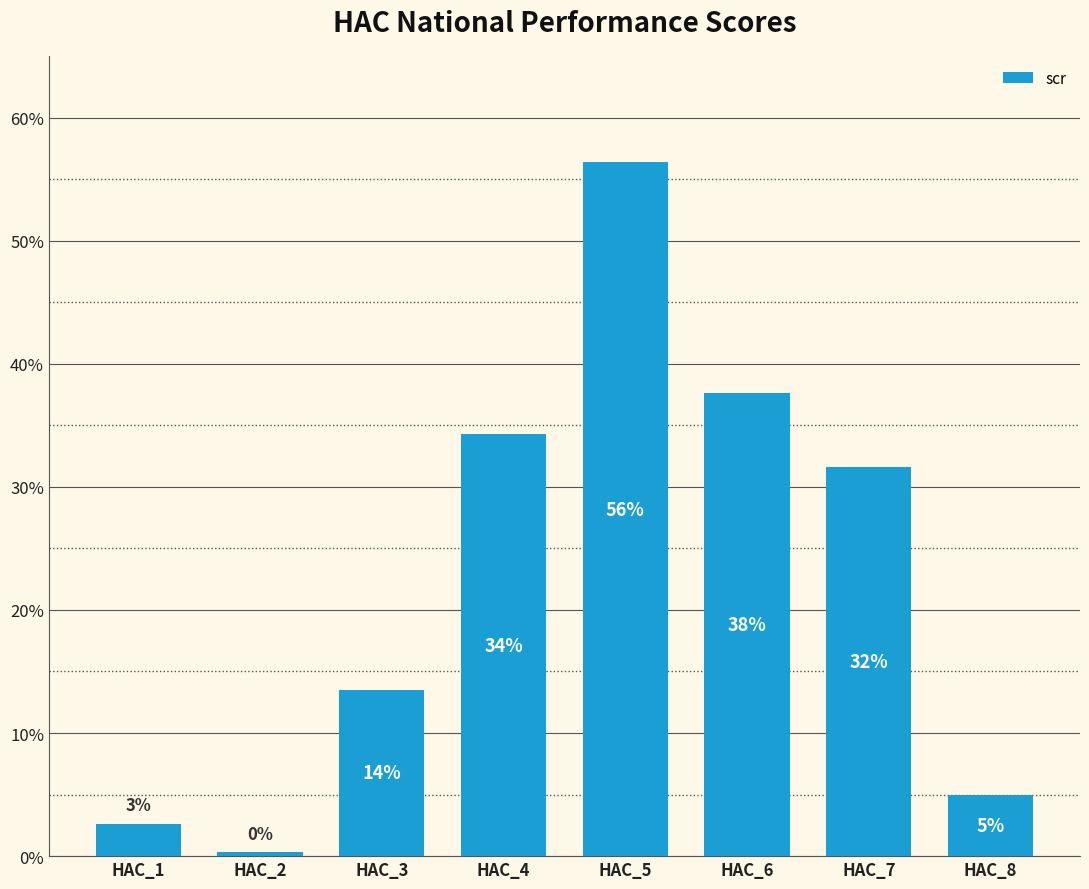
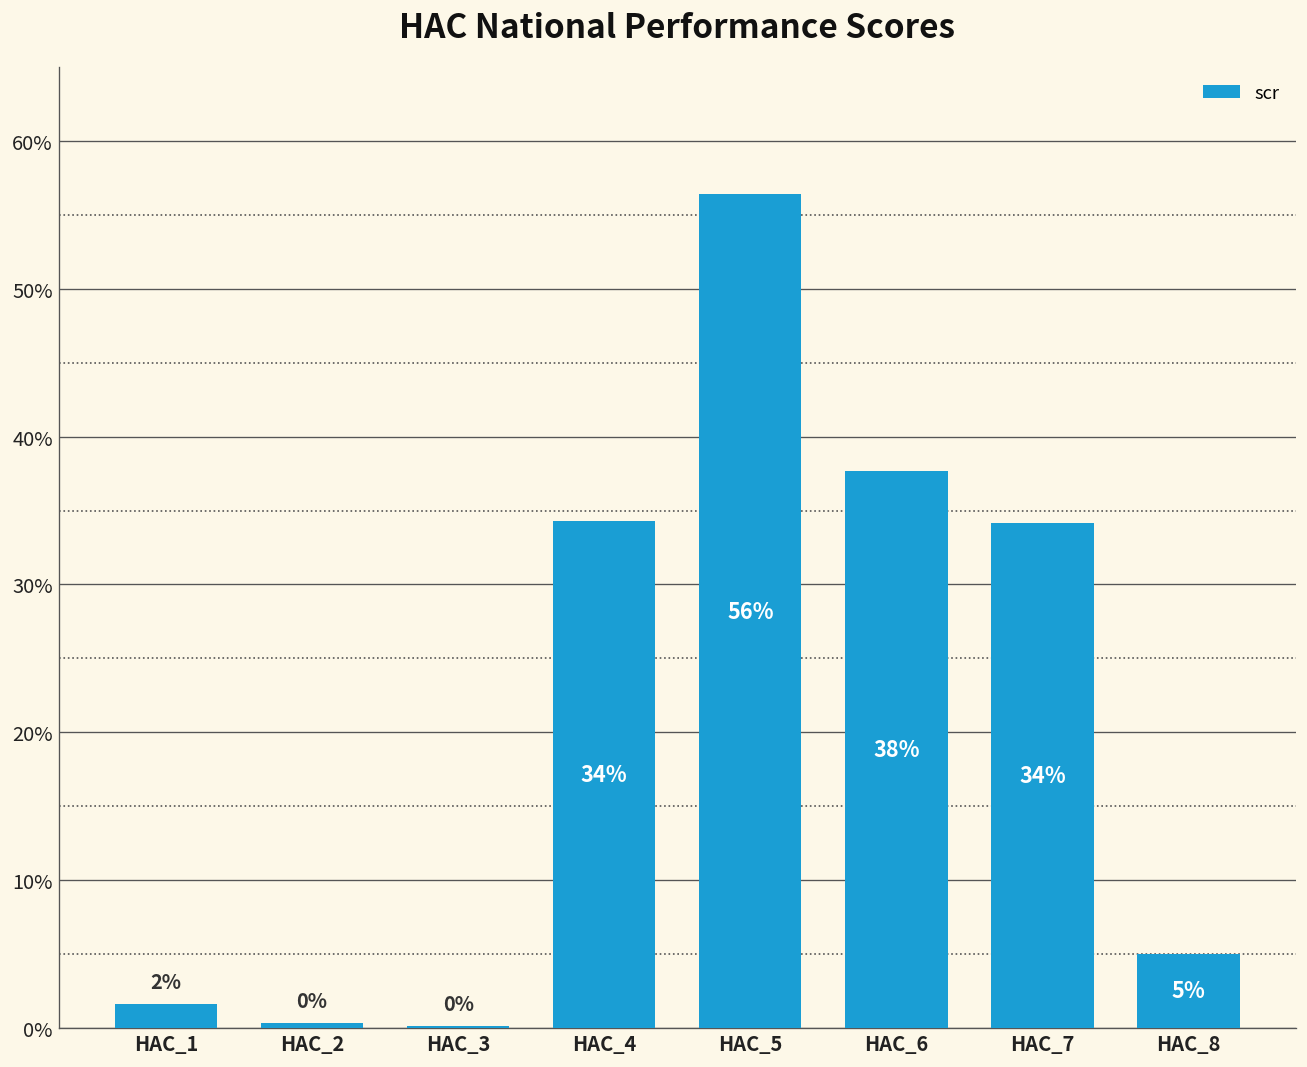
  {
-   "HAC_1": "3%",
+   "HAC_1": "2%",
    "HAC_2": "0%",
-   "HAC_3": "14%",
+   "HAC_3": "0%",
    "HAC_4": "34%",
    "HAC_5": "56%",
    "HAC_6": "38%",
-   "HAC_7": "32%",
+   "HAC_7": "34%",
    "HAC_8": "5%"
  }
